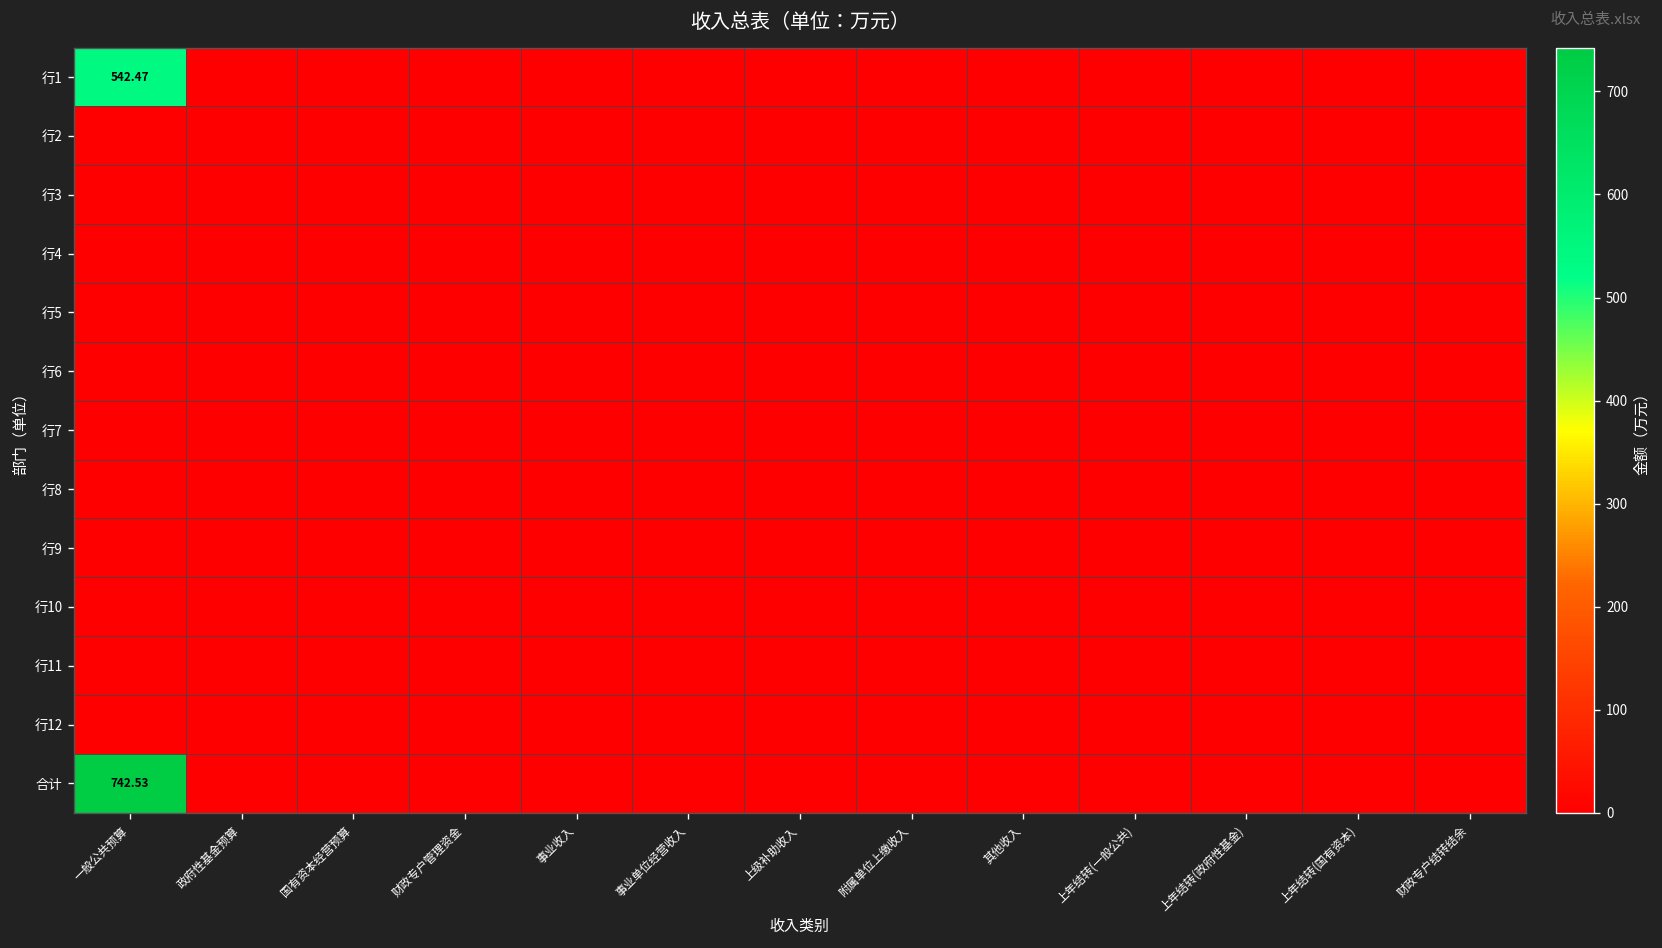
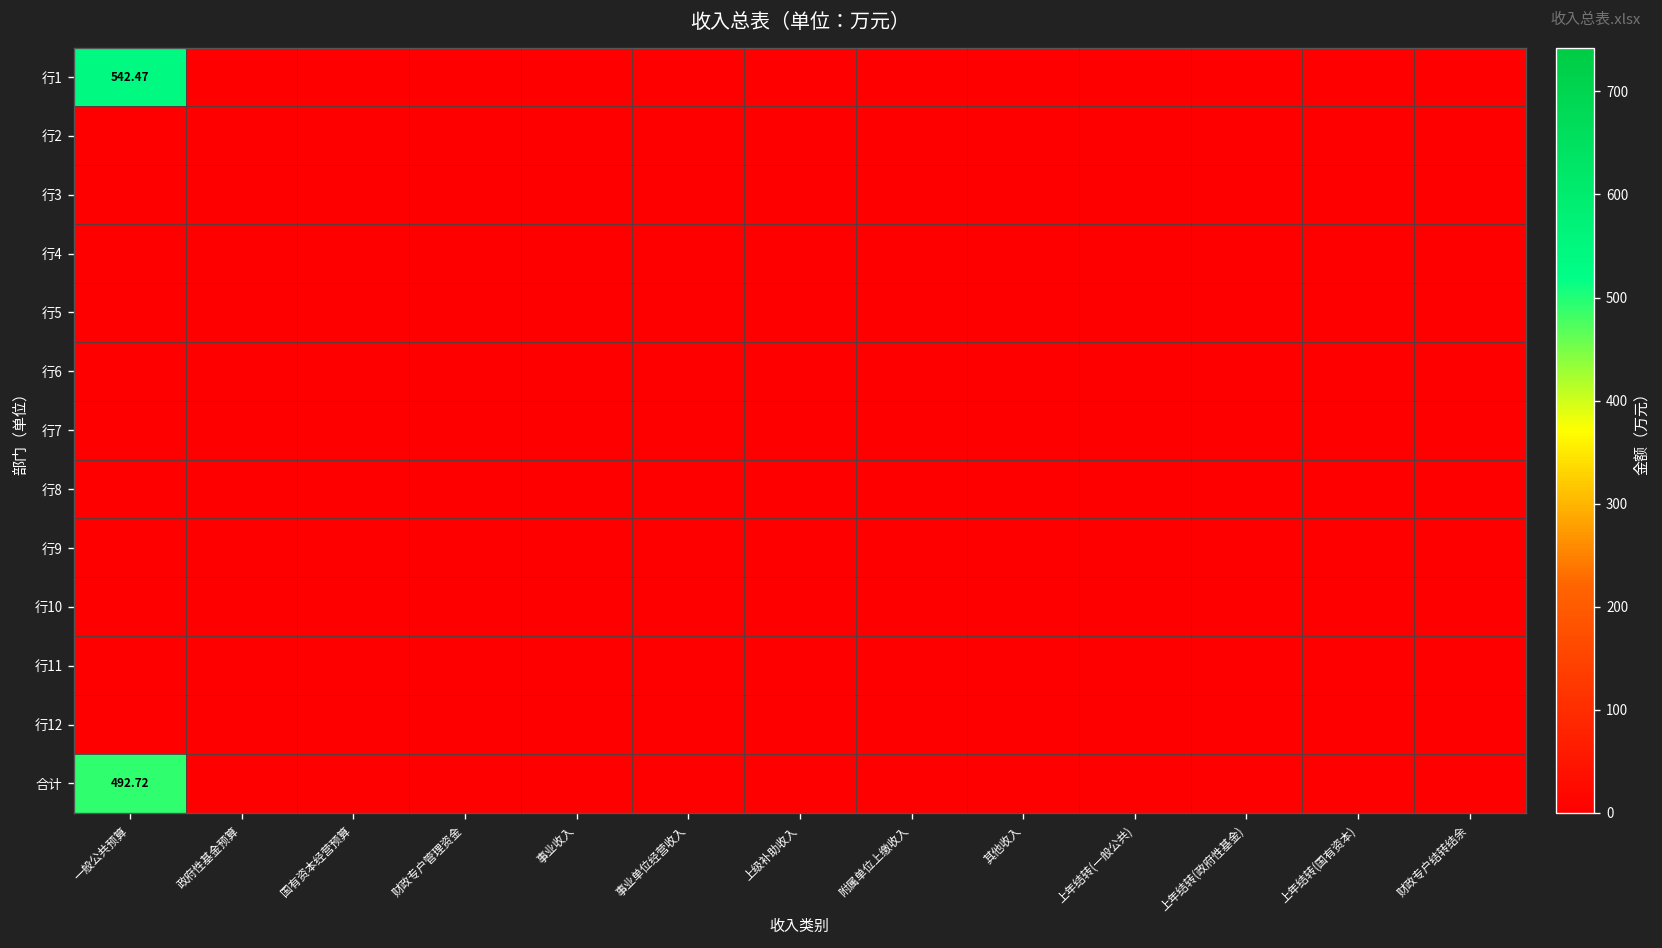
  {
    "行1": {
      "一般公共预算": 542.47
    },
    "合计": {
-     "一般公共预算": 742.53
+     "一般公共预算": 492.72
    }
  }
